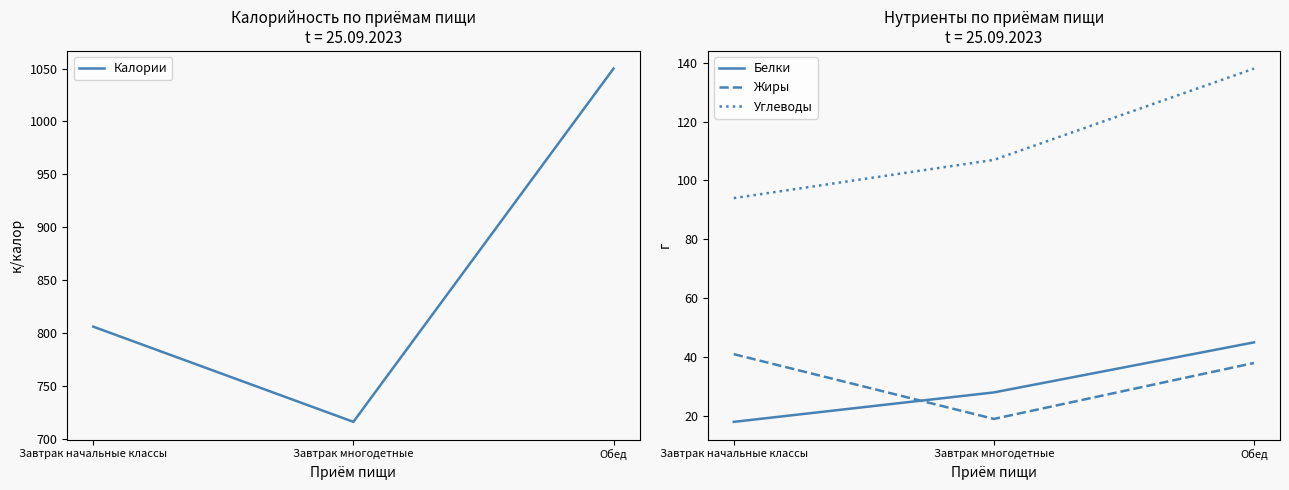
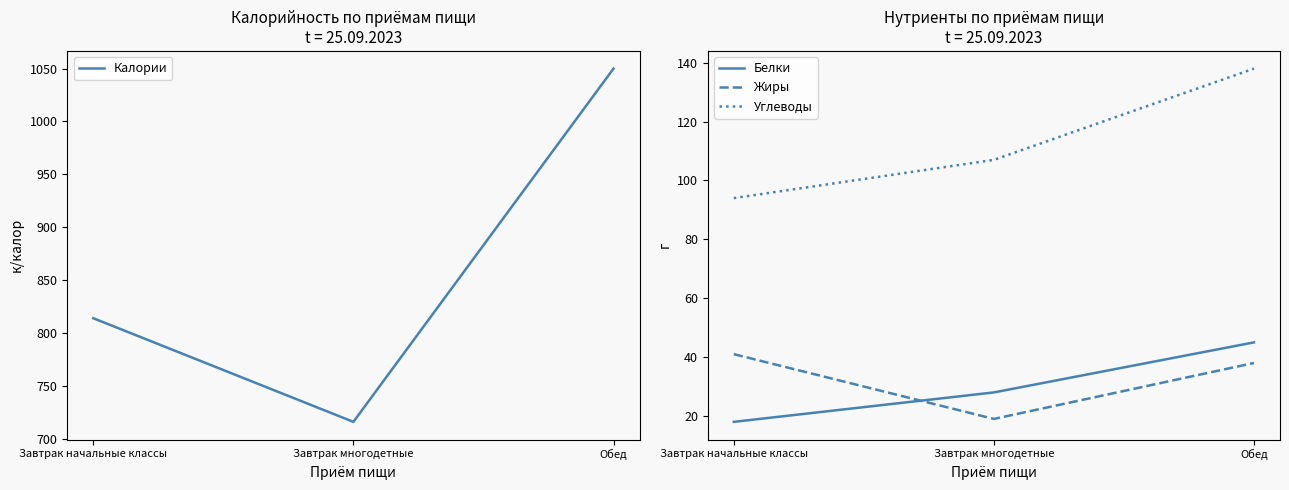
  {
    "Калорийность по приёмам пищи t = 25.09.2023": {
-     "Завтрак начальные классы": 806,
+     "Завтрак начальные классы": 814,
      "Завтрак многодетные": 716,
      "Обед": 1050
    }
  }
